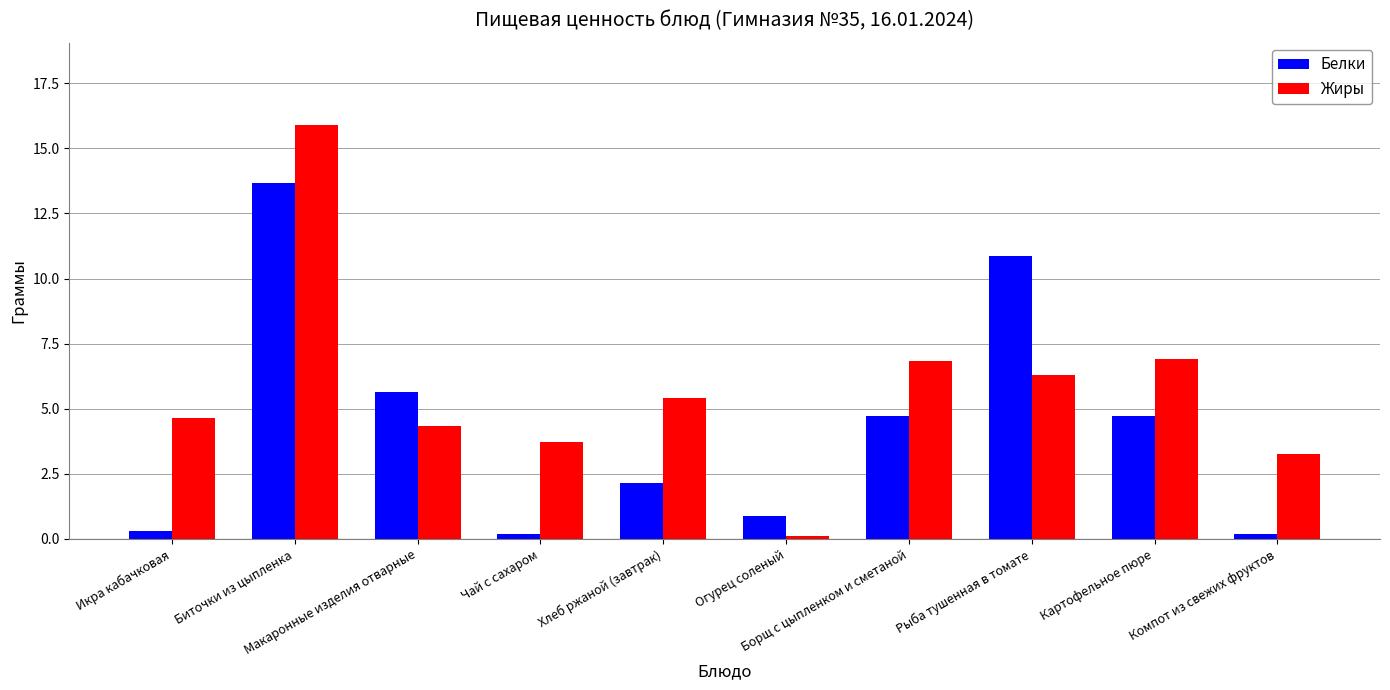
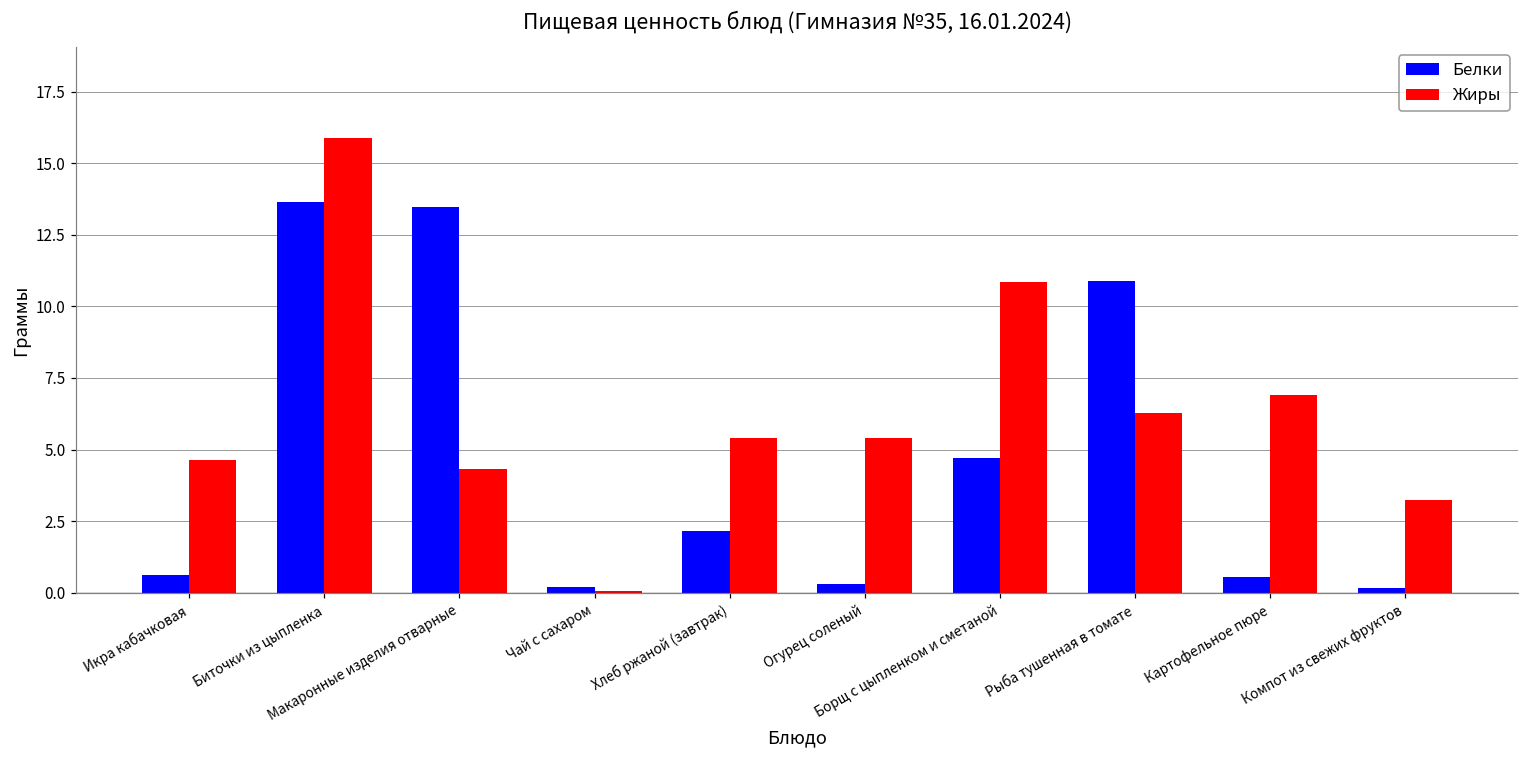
  {
    "Белки": {
-     "Икра кабачковая": 0.3,
+     "Икра кабачковая": 0.6,
      "Биточки из цыпленка": 13.7,
-     "Макаронные изделия отварные": 5.6,
+     "Макаронные изделия отварные": 13.5,
      "Чай с сахаром": 0.2,
      "Хлеб ржаной (завтрак)": 2.2,
-     "Огурец соленый": 0.9,
+     "Огурец соленый": 0.3,
      "Борщ с цыпленком и сметаной": 4.7,
      "Рыба тушенная в томате": 10.9,
-     "Картофельное пюре": 4.7,
+     "Картофельное пюре": 0.5,
      "Компот из свежих фруктов": 0.2
    },
    "Жиры": {
      "Икра кабачковая": 4.6,
      "Биточки из цыпленка": 15.9,
      "Макаронные изделия отварные": 4.3,
-     "Чай с сахаром": 3.7,
+     "Чай с сахаром": 0.1,
      "Хлеб ржаной (завтрак)": 5.4,
-     "Огурец соленый": 0.1,
-     "Борщ с цыпленком и сметаной": 6.8,
+     "Огурец соленый": 5.4,
+     "Борщ с цыпленком и сметаной": 10.8,
      "Рыба тушенная в томате": 6.3,
      "Картофельное пюре": 6.9,
      "Компот из свежих фруктов": 3.3
    }
  }
